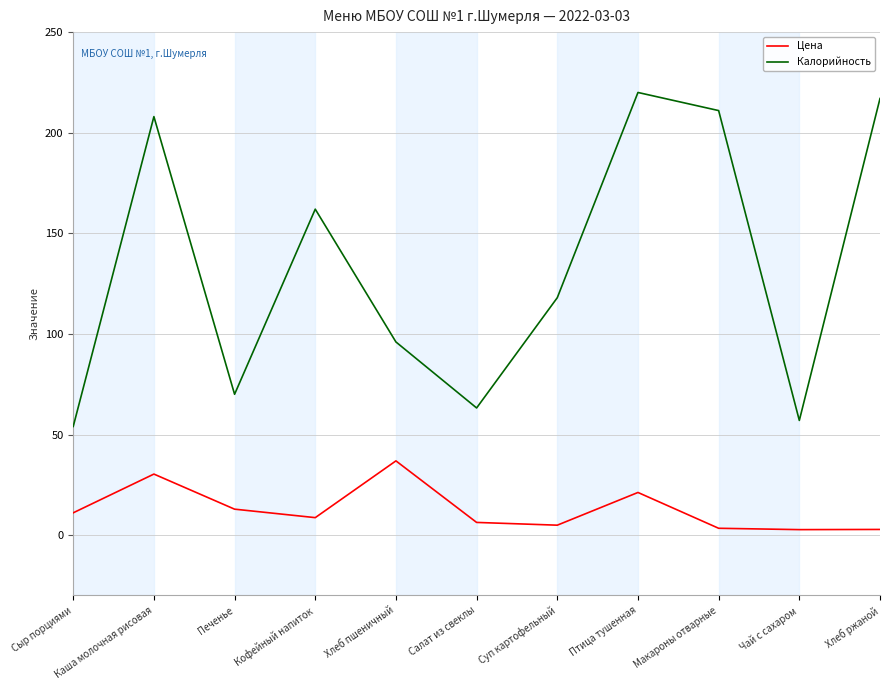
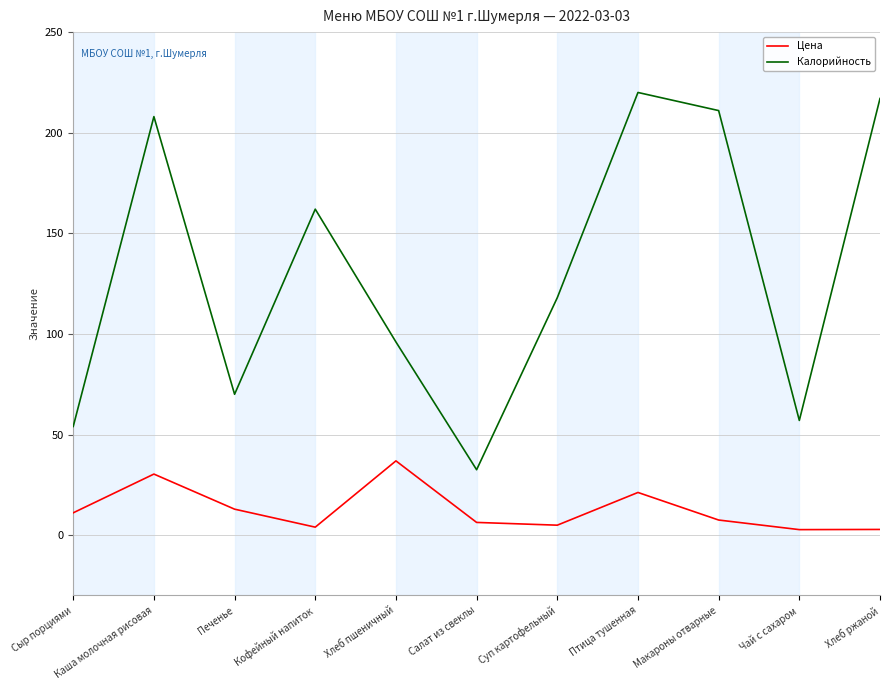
  {
    "Цена": {
      "Сыр порциями": 11,
      "Каша молочная рисовая": 30,
      "Печенье": 13,
-     "Кофейный напиток": 9,
+     "Кофейный напиток": 4,
      "Хлеб пшеничный": 37,
      "Салат из свеклы": 6,
      "Суп картофельный": 5,
      "Птица тушенная": 21,
-     "Макароны отварные": 3,
+     "Макароны отварные": 8,
      "Чай с сахаром": 3,
      "Хлеб ржаной": 3
    },
    "Калорийность": {
      "Сыр порциями": 54,
      "Каша молочная рисовая": 208,
      "Печенье": 70,
      "Кофейный напиток": 162,
      "Хлеб пшеничный": 96,
-     "Салат из свеклы": 63,
+     "Салат из свеклы": 33,
      "Суп картофельный": 118,
      "Птица тушенная": 220,
      "Макароны отварные": 211,
      "Чай с сахаром": 57,
      "Хлеб ржаной": 217
    }
  }
